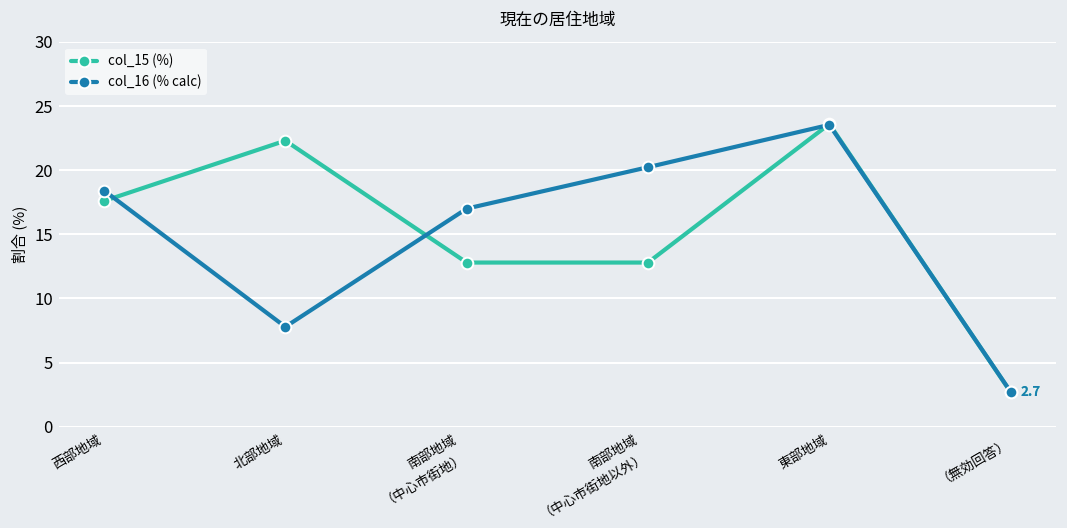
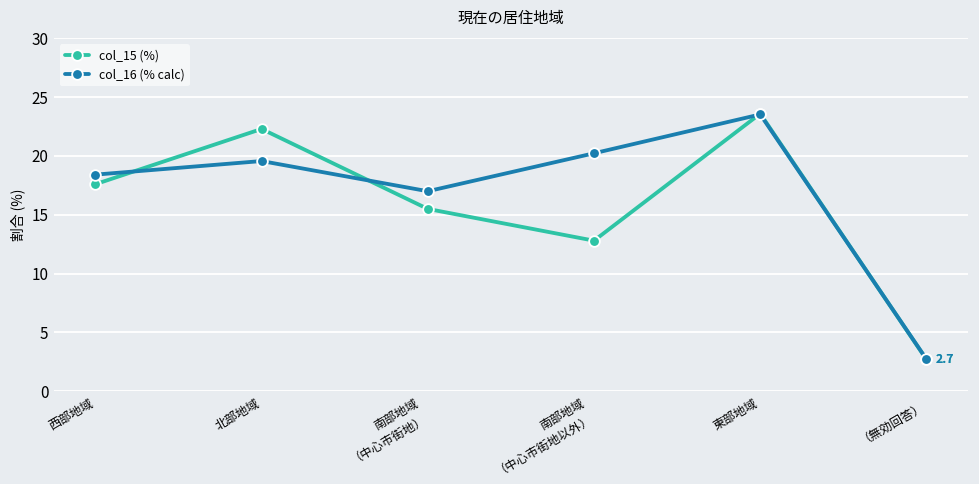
  {
    "col_15 (%)": {
      "西部地域": 17.6,
      "北部地域": 22.3,
-     "南部地域 （中心市街地）": 12.8,
+     "南部地域 （中心市街地）": 15.5,
      "南部地域 （中心市街地以外）": 12.8
    },
    "col_16 (% calc)": {
      "西部地域": 18.4,
-     "北部地域": 7.8,
+     "北部地域": 19.6,
      "南部地域 （中心市街地）": 17.0,
      "南部地域 （中心市街地以外）": 20.2
    }
  }
